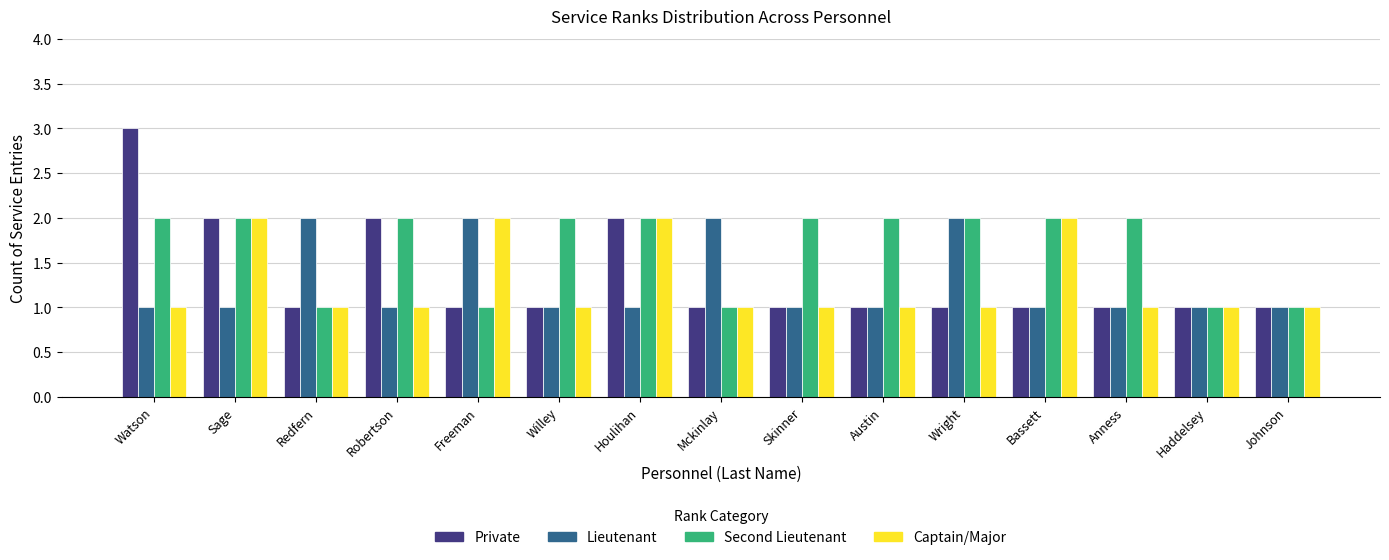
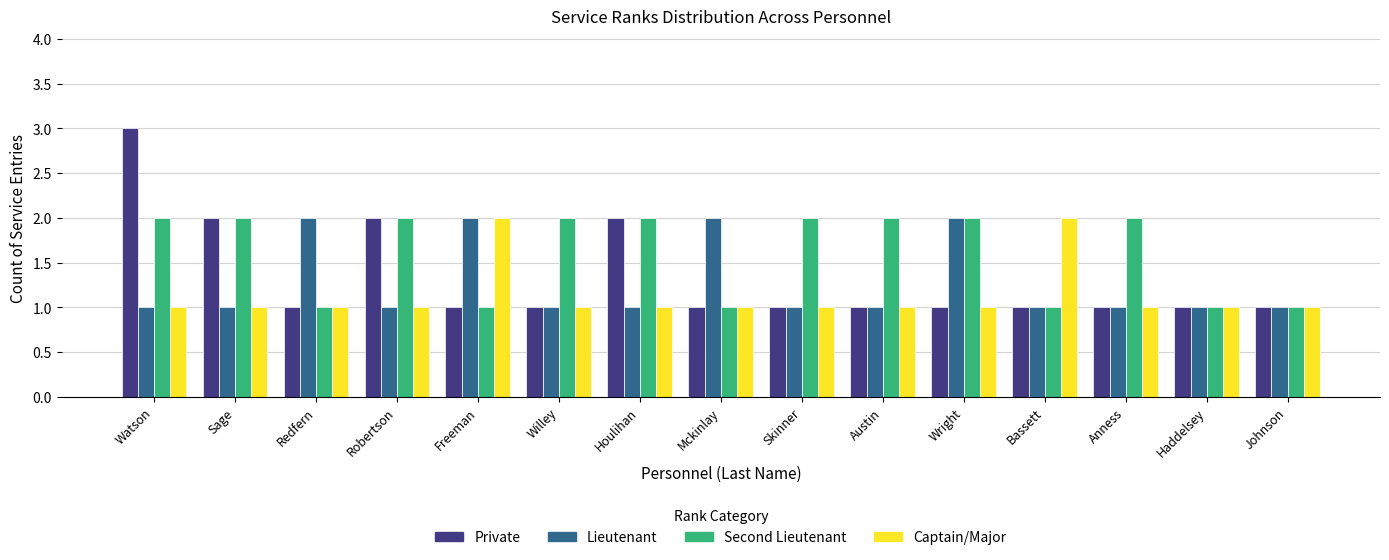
  {
    "Second Lieutenant": {
      "Watson": 2,
      "Sage": 2,
      "Redfern": 1,
      "Robertson": 2,
      "Freeman": 1,
      "Willey": 2,
      "Houlihan": 2,
      "Mckinlay": 1,
      "Skinner": 2,
      "Austin": 2,
      "Wright": 2,
-     "Bassett": 2,
+     "Bassett": 1,
      "Anness": 2,
      "Haddelsey": 1,
      "Johnson": 1
    },
    "Captain/Major": {
      "Watson": 1,
-     "Sage": 2,
+     "Sage": 1,
      "Redfern": 1,
      "Robertson": 1,
      "Freeman": 2,
      "Willey": 1,
-     "Houlihan": 2,
+     "Houlihan": 1,
      "Mckinlay": 1,
      "Skinner": 1,
      "Austin": 1,
      "Wright": 1,
      "Bassett": 2,
      "Anness": 1,
      "Haddelsey": 1,
      "Johnson": 1
    }
  }
